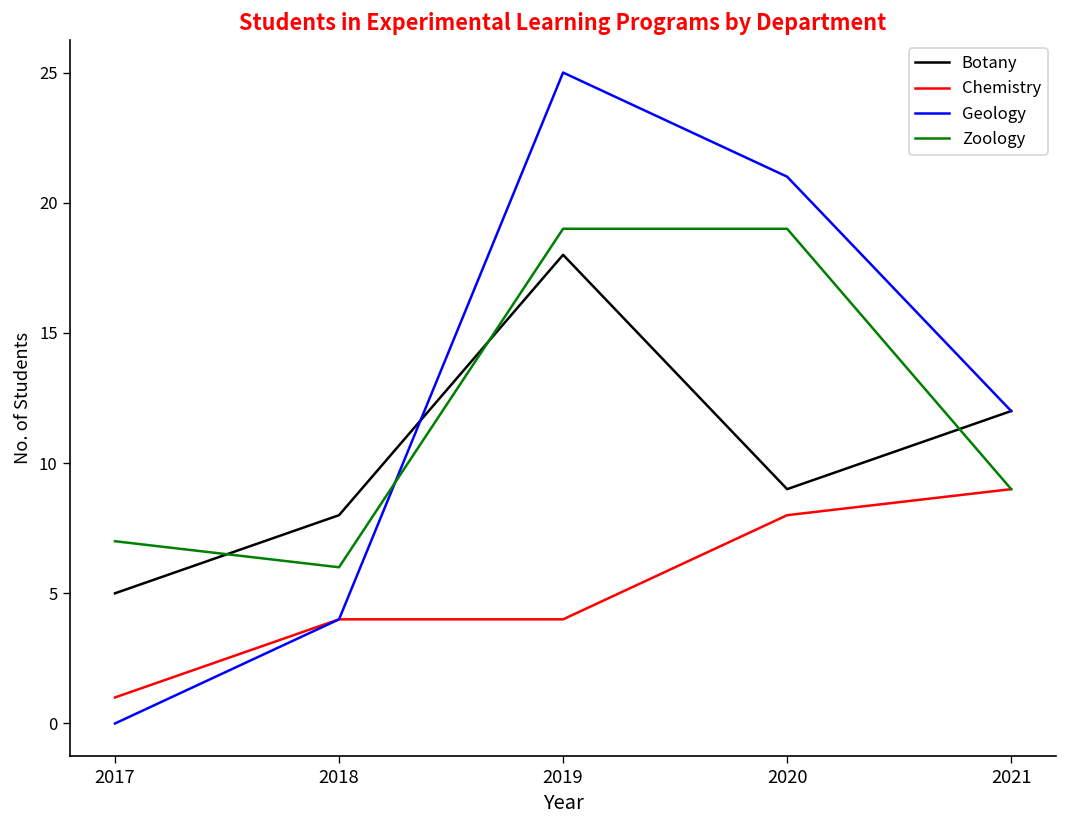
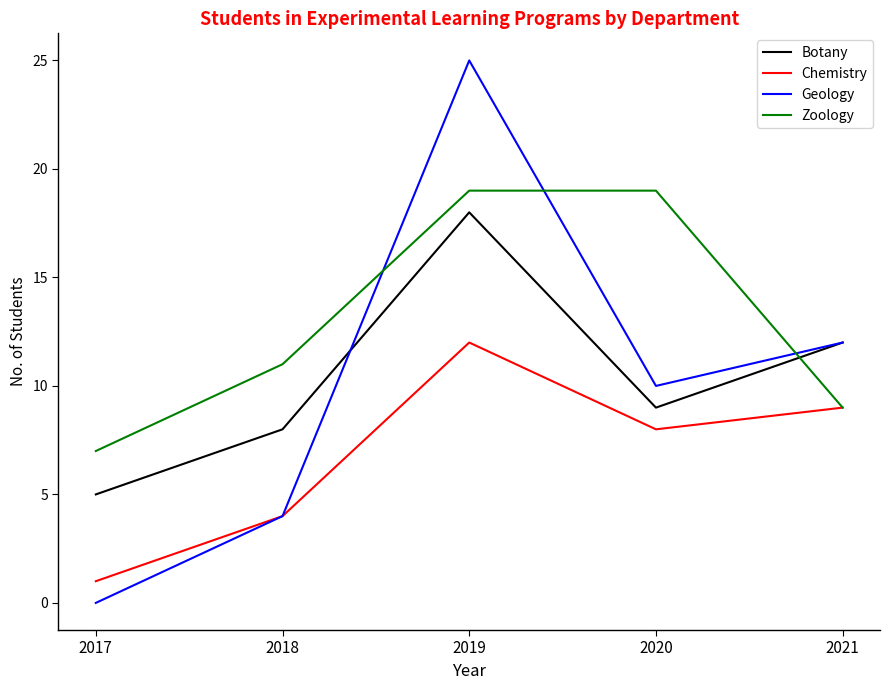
  {
    "Botany": {
      "2017": 5,
      "2018": 8,
      "2019": 18,
      "2020": 9
    },
    "Chemistry": {
      "2017": 1,
-     "2019": 4,
+     "2019": 12,
      "2020": 8
    },
    "Geology": {
      "2017": 0,
      "2019": 25,
-     "2020": 21
+     "2020": 10
    },
    "Zoology": {
      "2017": 7,
-     "2018": 6,
+     "2018": 11,
      "2019": 19,
      "2020": 19
    }
  }
